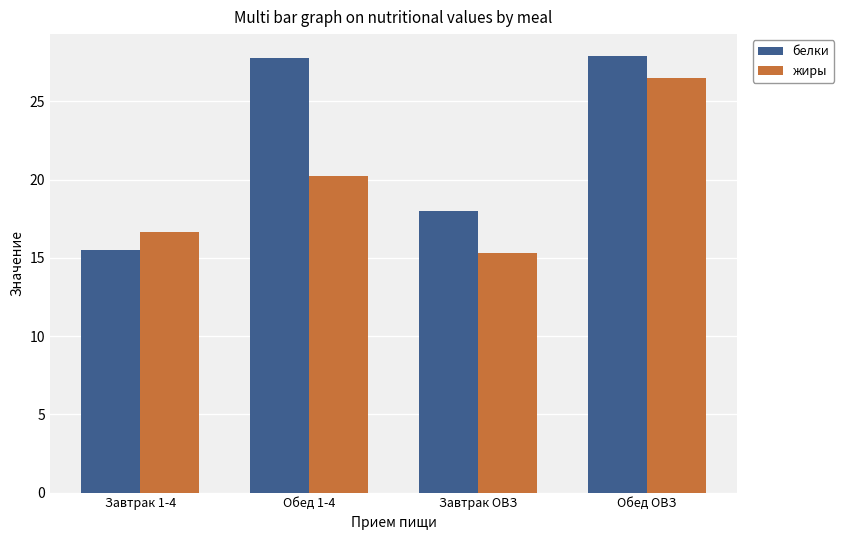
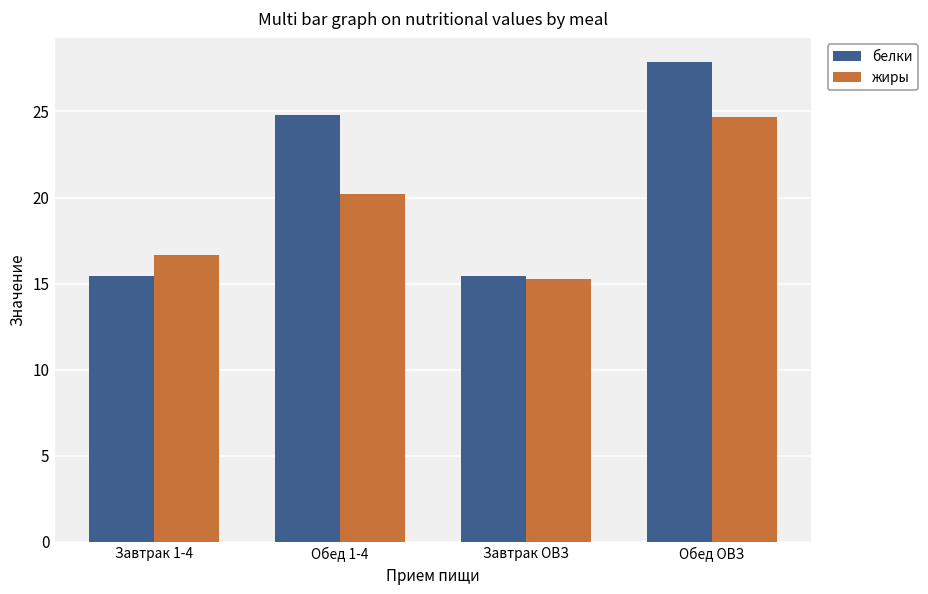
  {
    "белки": {
      "Завтрак 1-4": 15.5,
-     "Обед 1-4": 27.8,
-     "Завтрак ОВЗ": 18.0,
+     "Обед 1-4": 24.8,
+     "Завтрак ОВЗ": 15.5,
      "Обед ОВЗ": 27.9
    },
    "жиры": {
      "Завтрак 1-4": 16.7,
      "Обед 1-4": 20.2,
      "Завтрак ОВЗ": 15.3,
-     "Обед ОВЗ": 26.5
+     "Обед ОВЗ": 24.7
    }
  }
